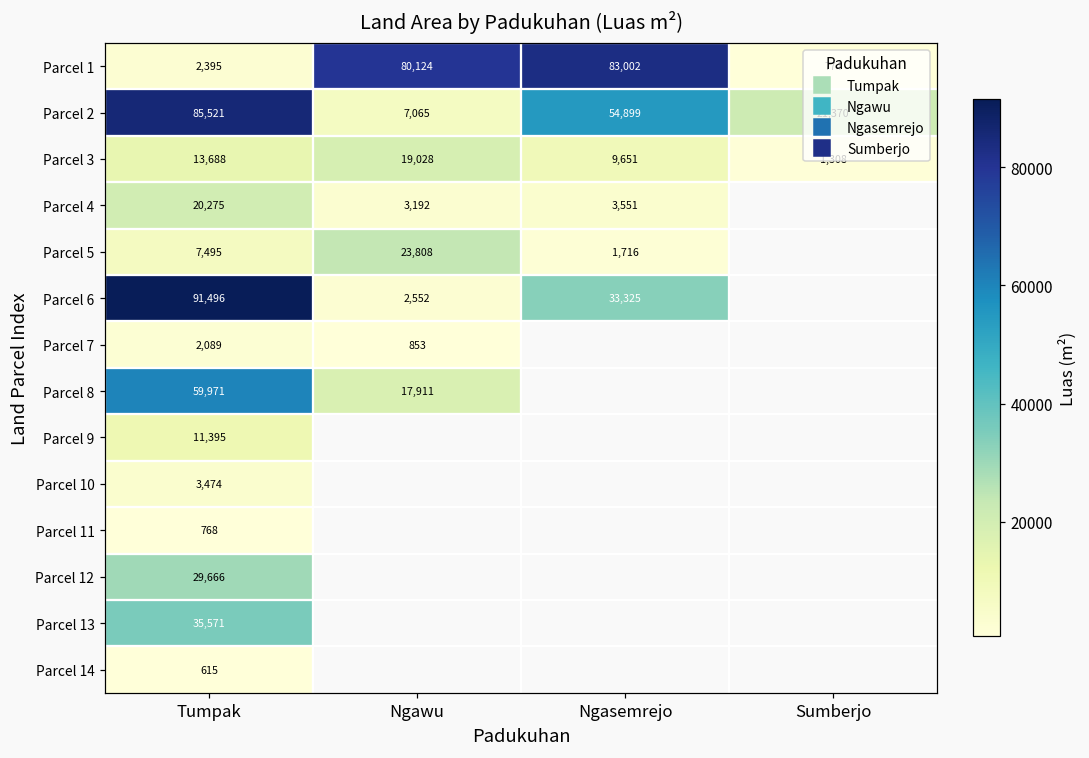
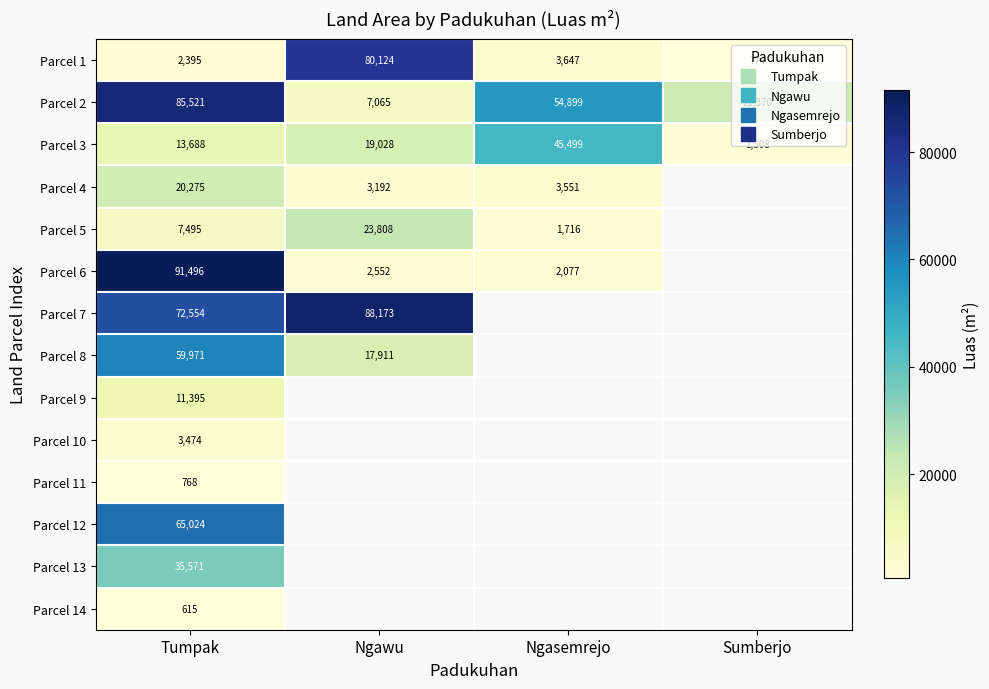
  {
    "Parcel 1": {
      "Tumpak": "2,395",
      "Ngawu": "80,124",
-     "Ngasemrejo": "83,002"
+     "Ngasemrejo": "3,647"
    },
    "Parcel 2": {
      "Tumpak": "85,521",
      "Ngawu": "7,065",
      "Ngasemrejo": "54,899"
    },
    "Parcel 3": {
      "Tumpak": "13,688",
      "Ngawu": "19,028",
-     "Ngasemrejo": "9,651"
+     "Ngasemrejo": "45,499"
    },
    "Parcel 4": {
      "Tumpak": "20,275",
      "Ngawu": "3,192",
      "Ngasemrejo": "3,551"
    },
    "Parcel 5": {
      "Tumpak": "7,495",
      "Ngawu": "23,808",
      "Ngasemrejo": "1,716"
    },
    "Parcel 6": {
      "Tumpak": "91,496",
      "Ngawu": "2,552",
-     "Ngasemrejo": "33,325"
+     "Ngasemrejo": "2,077"
    },
    "Parcel 7": {
-     "Tumpak": "2,089",
-     "Ngawu": "853"
+     "Tumpak": "72,554",
+     "Ngawu": "88,173"
    },
    "Parcel 8": {
      "Tumpak": "59,971",
      "Ngawu": "17,911"
    },
    "Parcel 9": {
      "Tumpak": "11,395"
    },
    "Parcel 10": {
      "Tumpak": "3,474"
    },
    "Parcel 11": {
      "Tumpak": "768"
    },
    "Parcel 12": {
-     "Tumpak": "29,666"
+     "Tumpak": "65,024"
    },
    "Parcel 13": {
      "Tumpak": "35,571"
    },
    "Parcel 14": {
      "Tumpak": "615"
    }
  }
